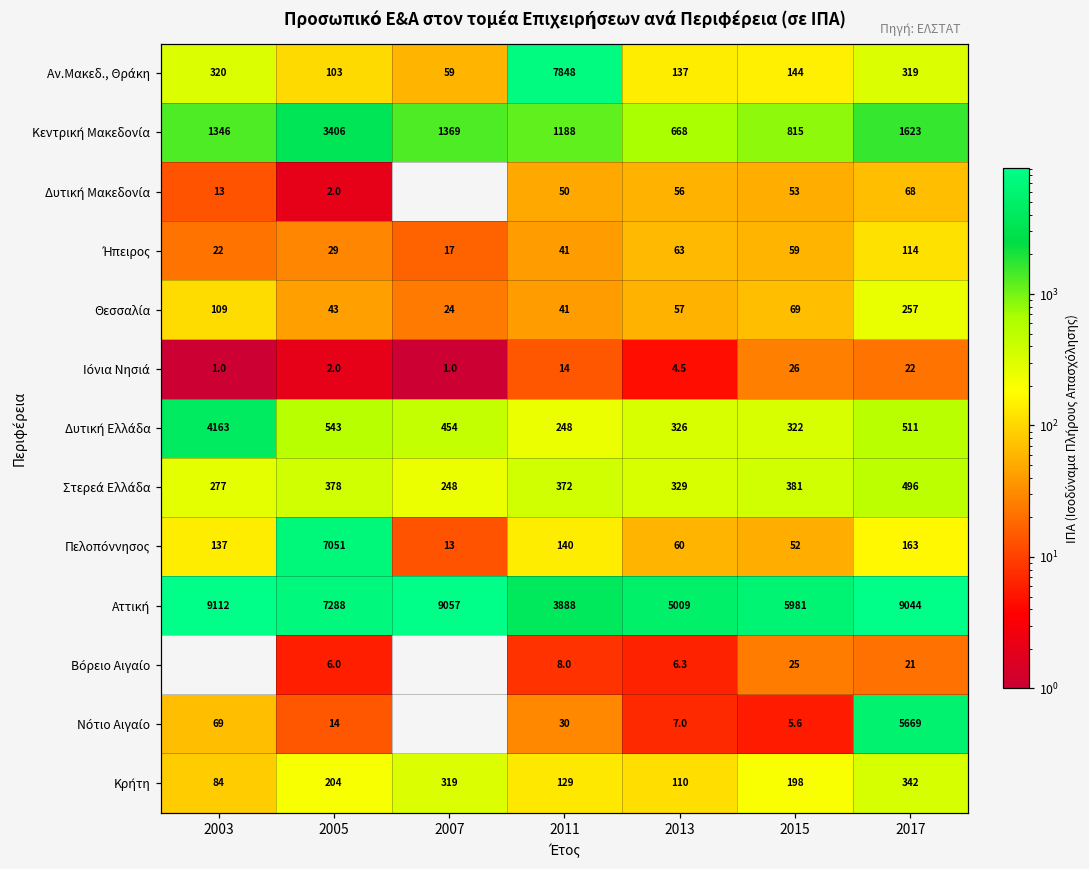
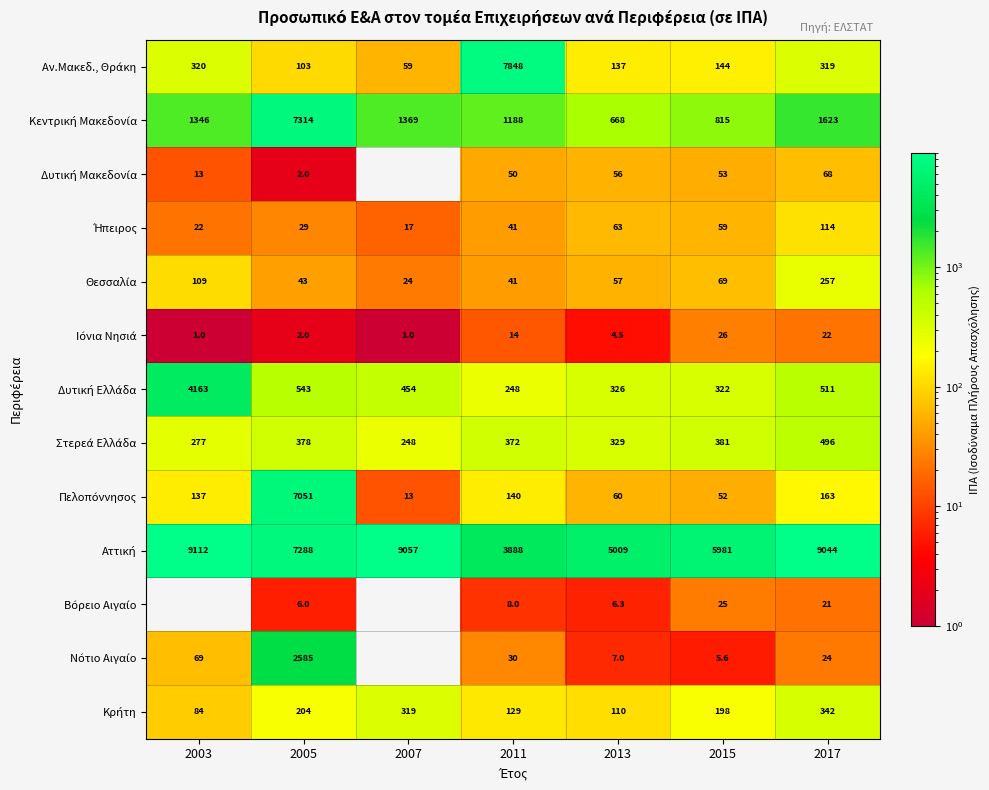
  {
    "Αν.Μακεδ., Θράκη": {
      "2003": 320,
      "2005": 103,
      "2007": 59,
      "2011": 7848,
      "2013": 137,
      "2015": 144,
      "2017": 319
    },
    "Κεντρική Μακεδονία": {
      "2003": 1346,
-     "2005": 3406,
+     "2005": 7314,
      "2007": 1369,
      "2011": 1188,
      "2013": 668,
      "2015": 815,
      "2017": 1623
    },
    "Δυτική Μακεδονία": {
      "2003": 13,
      "2005": 2.0,
      "2011": 50,
      "2013": 56,
      "2015": 53,
      "2017": 68
    },
    "Ήπειρος": {
      "2003": 22,
      "2005": 29,
      "2007": 17,
      "2011": 41,
      "2013": 63,
      "2015": 59,
      "2017": 114
    },
    "Θεσσαλία": {
      "2003": 109,
      "2005": 43,
      "2007": 24,
      "2011": 41,
      "2013": 57,
      "2015": 69,
      "2017": 257
    },
    "Ιόνια Νησιά": {
      "2003": 1.0,
      "2005": 2.0,
      "2007": 1.0,
      "2011": 14,
      "2013": 4.5,
      "2015": 26,
      "2017": 22
    },
    "Δυτική Ελλάδα": {
      "2003": 4163,
      "2005": 543,
      "2007": 454,
      "2011": 248,
      "2013": 326,
      "2015": 322,
      "2017": 511
    },
    "Στερεά Ελλάδα": {
      "2003": 277,
      "2005": 378,
      "2007": 248,
      "2011": 372,
      "2013": 329,
      "2015": 381,
      "2017": 496
    },
    "Πελοπόννησος": {
      "2003": 137,
      "2005": 7051,
      "2007": 13,
      "2011": 140,
      "2013": 60,
      "2015": 52,
      "2017": 163
    },
    "Αττική": {
      "2003": 9112,
      "2005": 7288,
      "2007": 9057,
      "2011": 3888,
      "2013": 5009,
      "2015": 5981,
      "2017": 9044
    },
    "Βόρειο Αιγαίο": {
      "2005": 6.0,
      "2011": 8.0,
      "2013": 6.3,
      "2015": 25,
      "2017": 21
    },
    "Νότιο Αιγαίο": {
      "2003": 69,
-     "2005": 14,
+     "2005": 2585,
      "2011": 30,
      "2013": 7.0,
      "2015": 5.6,
-     "2017": 5669
+     "2017": 24
    },
    "Κρήτη": {
      "2003": 84,
      "2005": 204,
      "2007": 319,
      "2011": 129,
      "2013": 110,
      "2015": 198,
      "2017": 342
    }
  }
